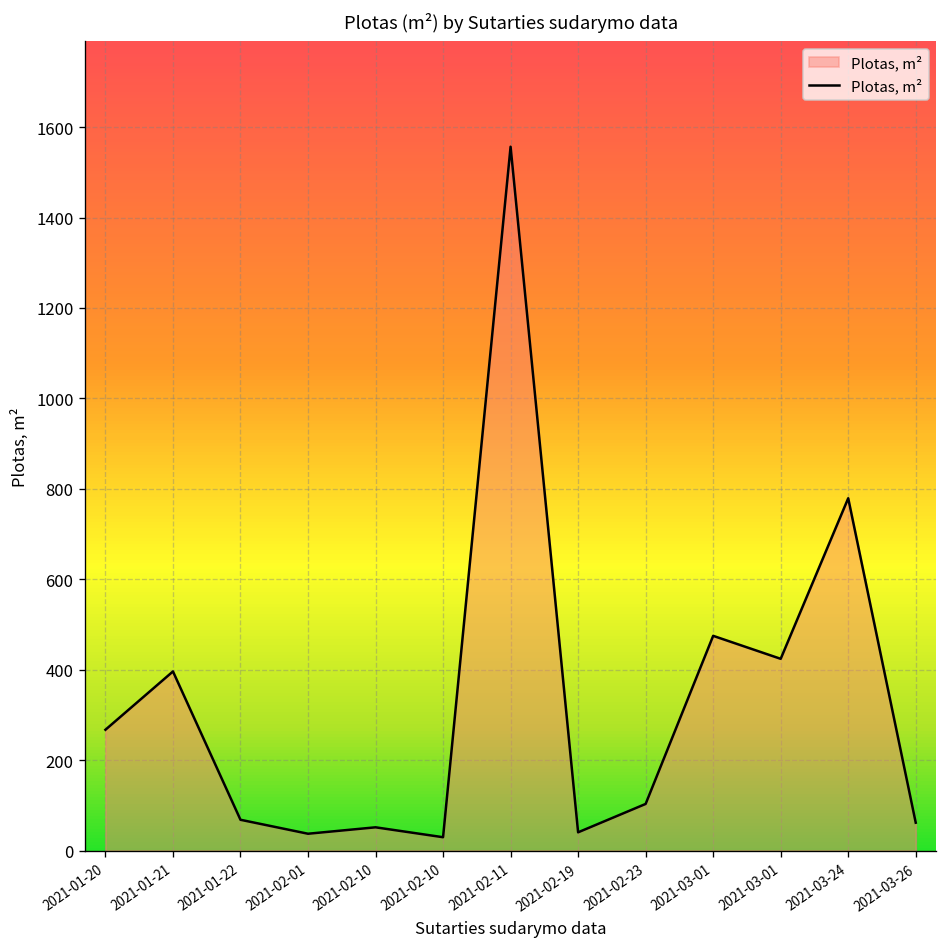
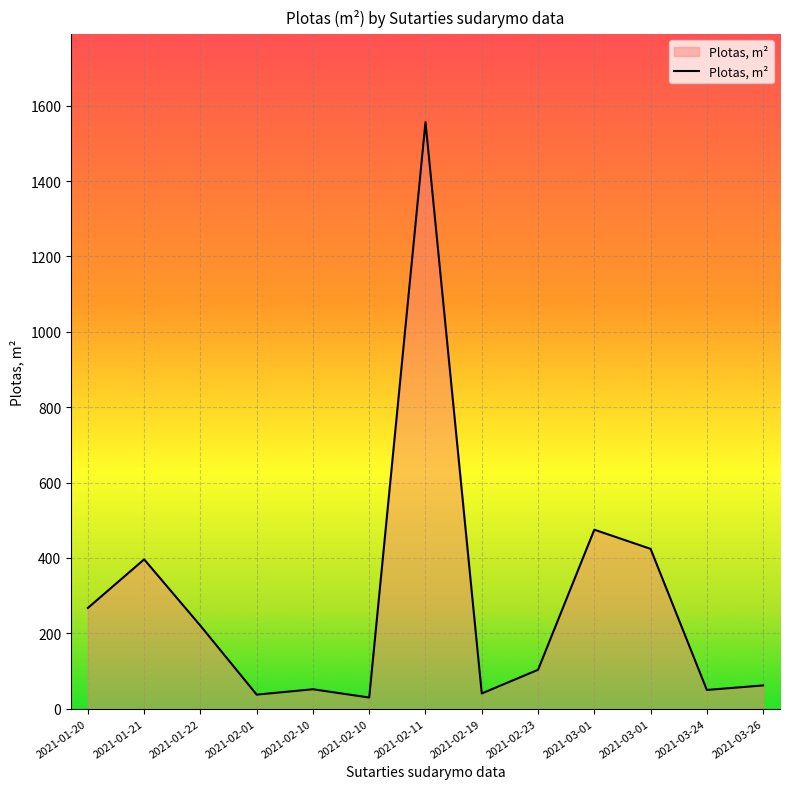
  {
    "2021-01-20": 270,
    "2021-01-21": 400,
-   "2021-01-22": 70,
+   "2021-01-22": 220,
    "2021-02-01": 40,
    "2021-02-11": 1560,
    "2021-02-19": 40,
    "2021-02-23": 100,
-   "2021-03-24": 780,
+   "2021-03-24": 50,
    "2021-03-26": 60
  }
